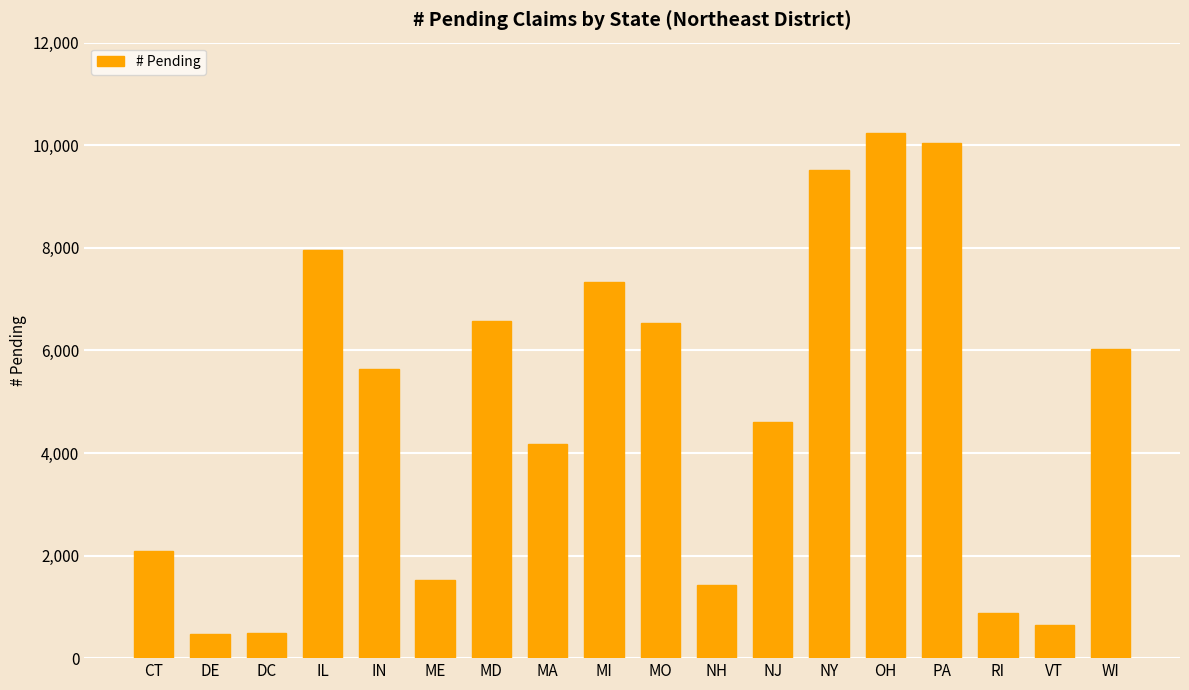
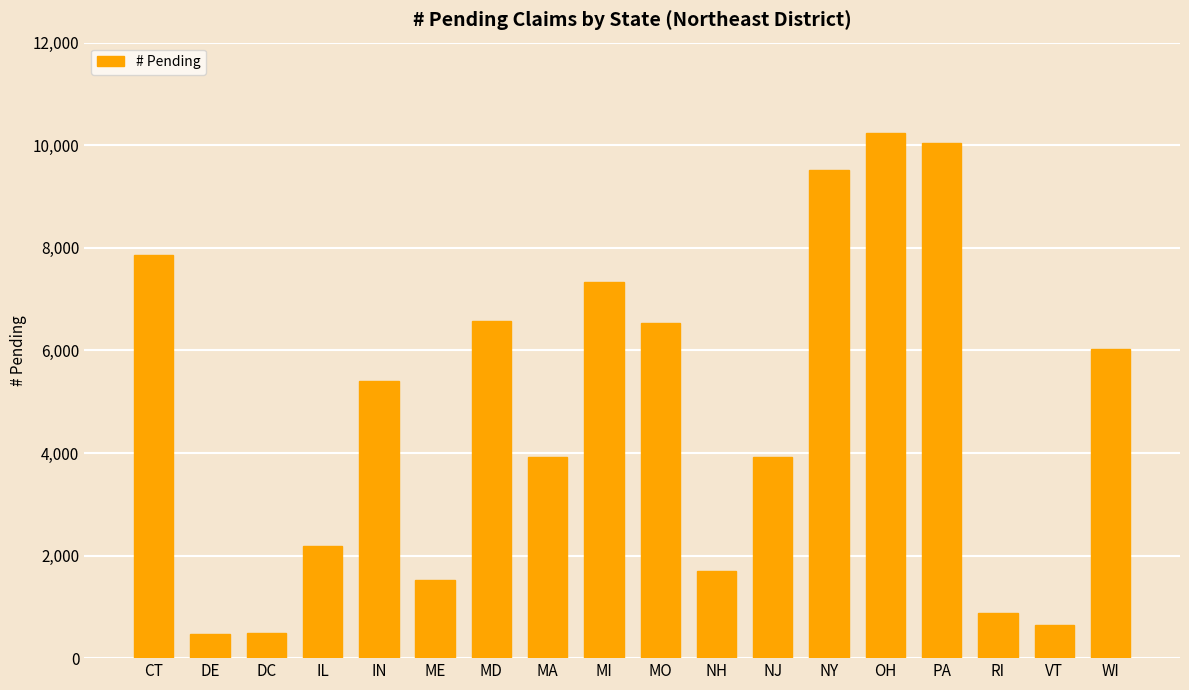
  {
-   "CT": "2,100",
+   "CT": "7,900",
    "DE": "500",
    "DC": "500",
-   "IL": "8,000",
-   "IN": "5,600",
+   "IL": "2,200",
+   "IN": "5,400",
    "ME": "1,500",
    "MD": "6,600",
-   "MA": "4,200",
+   "MA": "3,900",
    "MI": "7,300",
    "MO": "6,500",
-   "NH": "1,400",
-   "NJ": "4,600",
+   "NH": "1,700",
+   "NJ": "3,900",
    "NY": "9,500",
    "OH": "10,200",
    "PA": "10,000",
    "RI": "900",
    "VT": "600",
    "WI": "6,000"
  }
